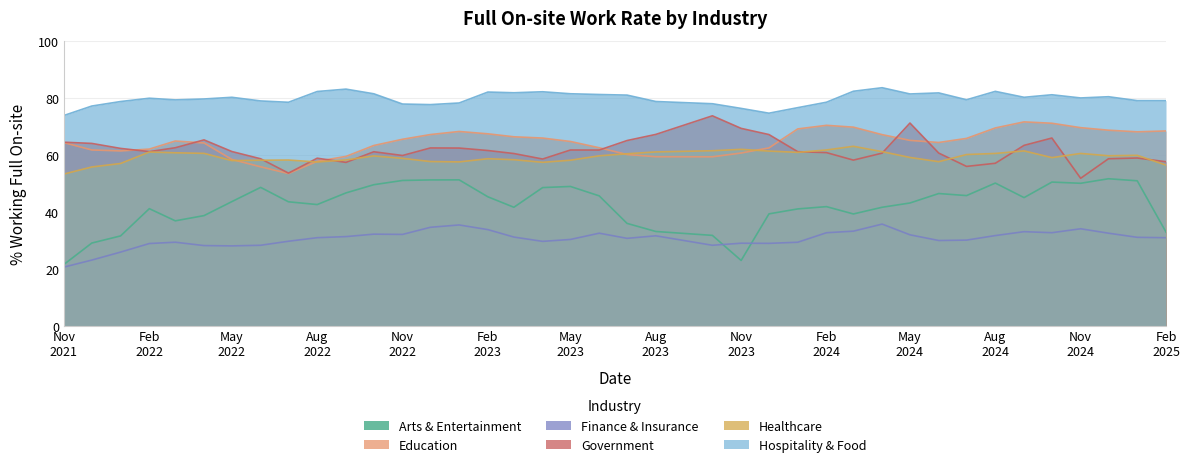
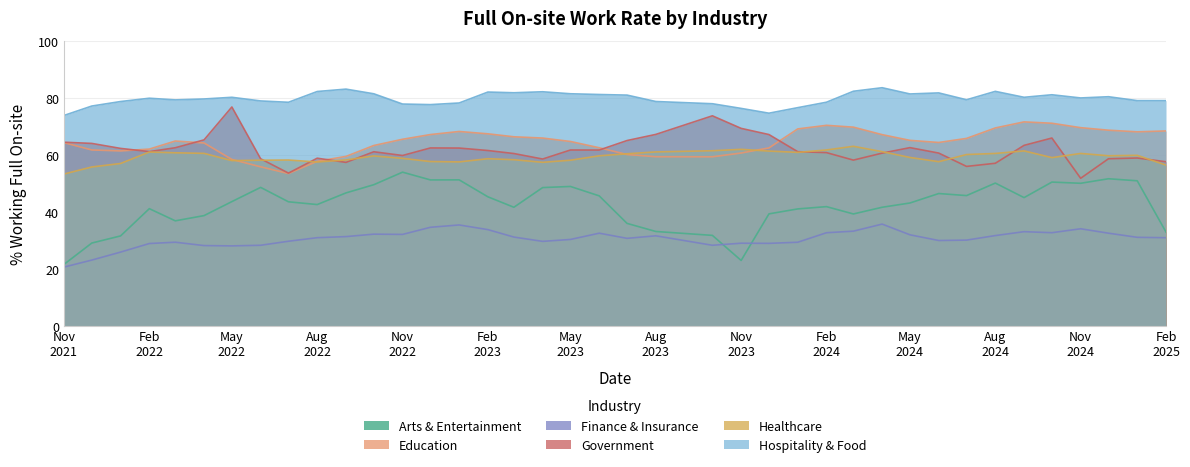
  {
    "Arts & Entertainment": {
      "Nov 2021": 21,
      "Feb 2022": 41,
      "May 2022": 44,
      "Aug 2022": 42,
-     "Nov 2022": 51,
+     "Nov 2022": 54,
      "Feb 2023": 45,
      "May 2023": 49,
      "Aug 2023": 33,
      "Nov 2023": 23,
      "Feb 2024": 42,
      "May 2024": 43,
      "Aug 2024": 50,
      "Nov 2024": 50,
      "Feb 2025": 33
    },
    "Government": {
-     "May 2022": 61,
+     "May 2022": 77,
      "Aug 2022": 59,
      "Nov 2022": 60,
      "Feb 2023": 61,
      "May 2023": 62,
      "Aug 2023": 67,
      "Nov 2023": 69,
      "Feb 2024": 61,
-     "May 2024": 71,
+     "May 2024": 62,
      "Aug 2024": 57,
      "Nov 2024": 52,
      "Feb 2025": 58
    }
  }
